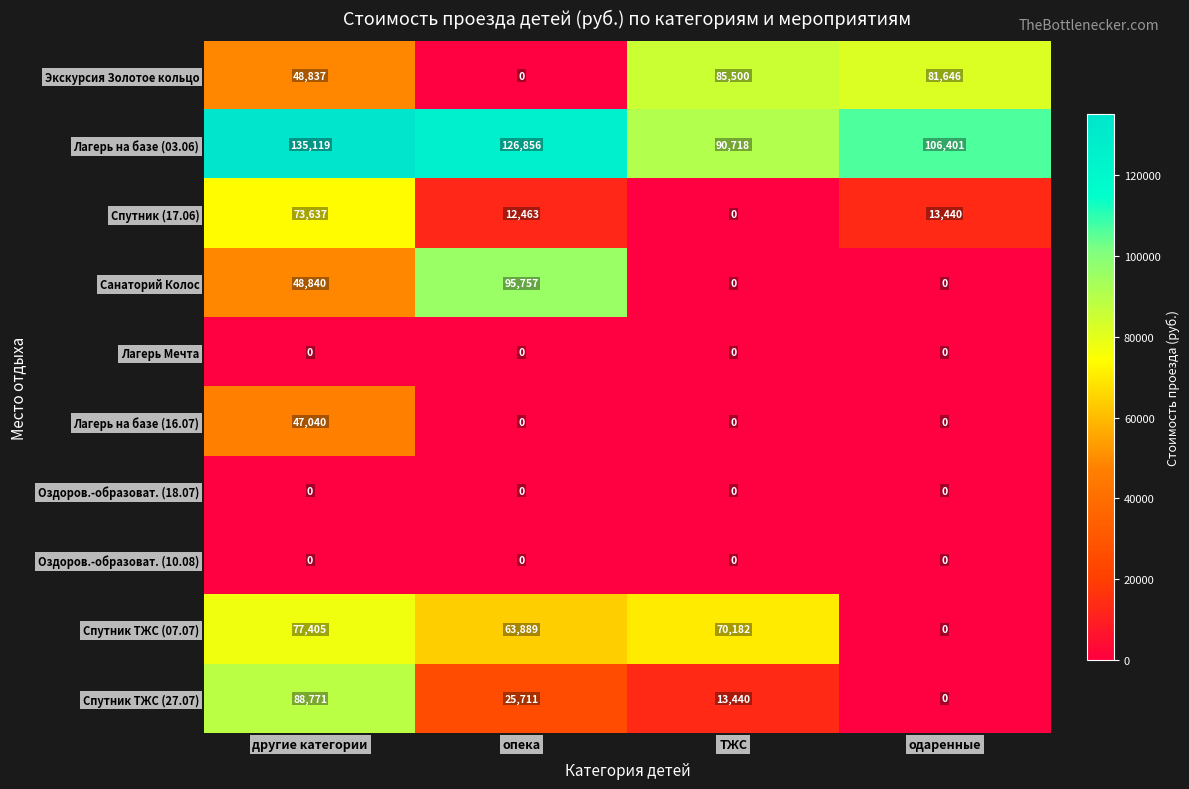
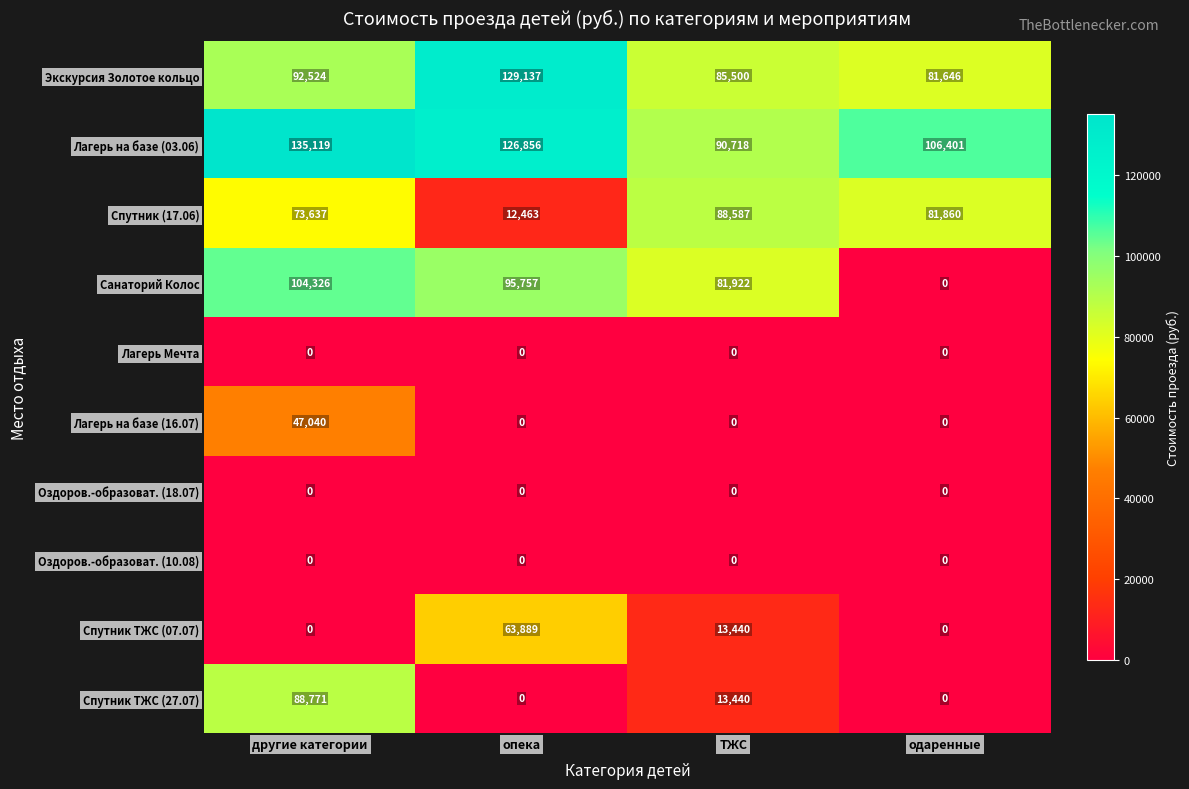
  {
    "Экскурсия Золотое кольцо": {
-     "другие категории": "48,837",
-     "опека": "0"
+     "другие категории": "92,524",
+     "опека": "129,137"
    },
    "Спутник (17.06)": {
-     "ТЖС": "0",
-     "одаренные": "13,440"
+     "ТЖС": "88,587",
+     "одаренные": "81,860"
    },
    "Санаторий Колос": {
-     "другие категории": "48,840",
-     "ТЖС": "0"
+     "другие категории": "104,326",
+     "ТЖС": "81,922"
    },
    "Спутник ТЖС (07.07)": {
-     "другие категории": "77,405",
-     "ТЖС": "70,182"
+     "другие категории": "0",
+     "ТЖС": "13,440"
    },
    "Спутник ТЖС (27.07)": {
-     "опека": "25,711"
+     "опека": "0"
    }
  }
